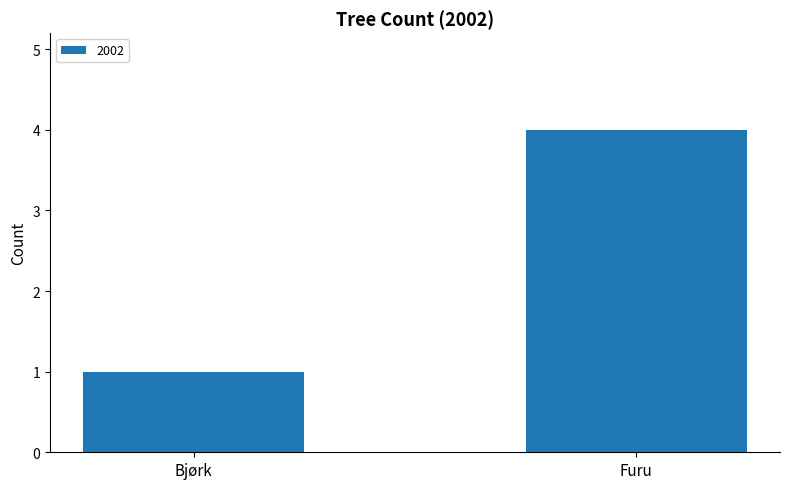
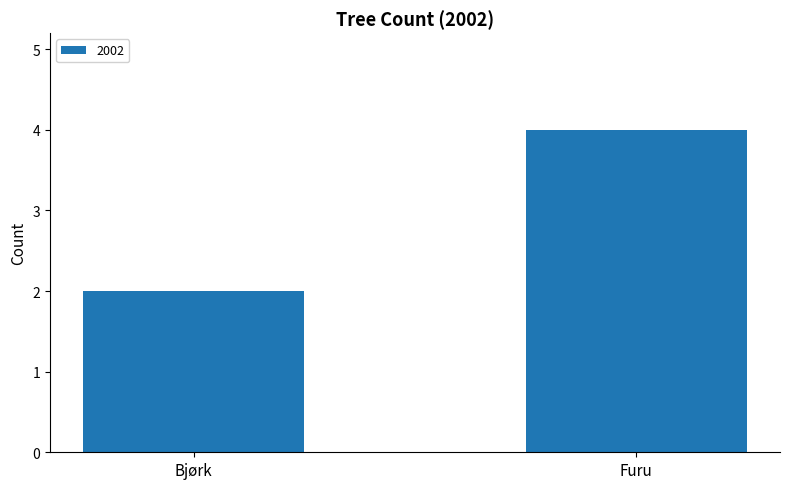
  {
-   "Bjørk": 1,
+   "Bjørk": 2,
    "Furu": 4
  }
